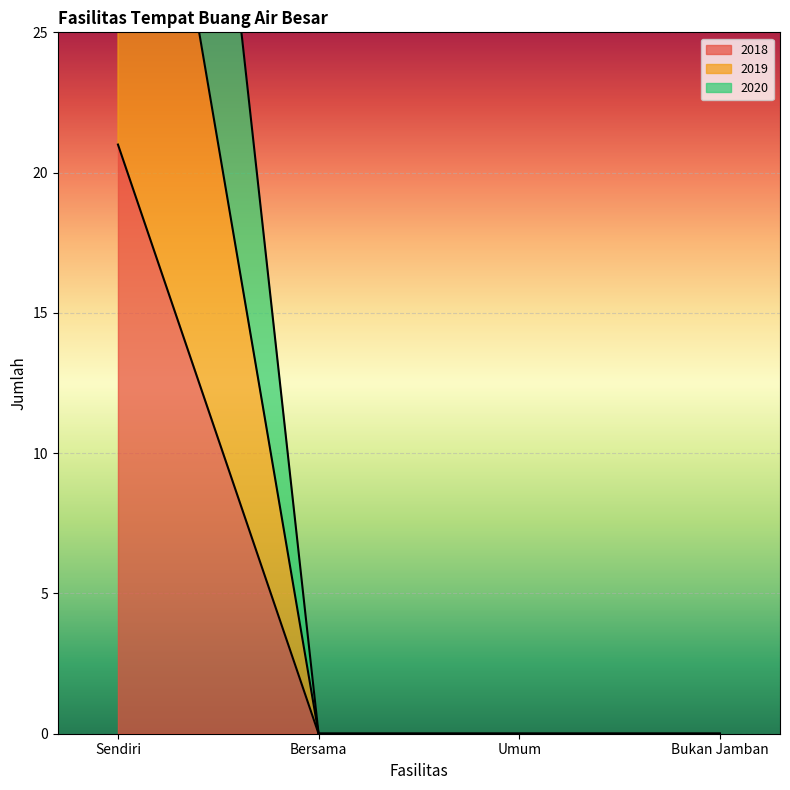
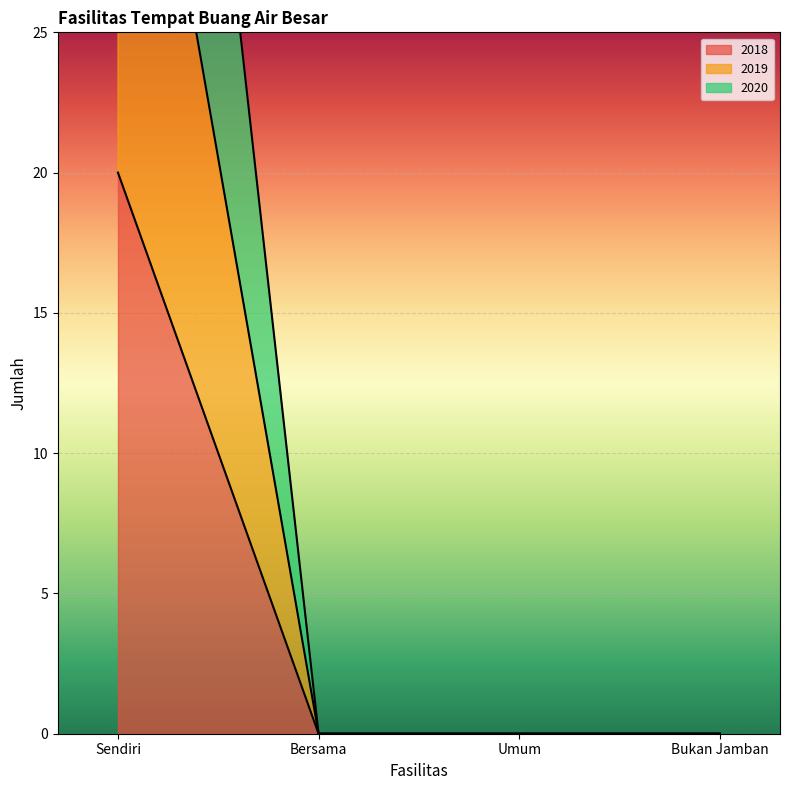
  {
    "2018": {
-     "Sendiri": 21
+     "Sendiri": 20
    }
  }
